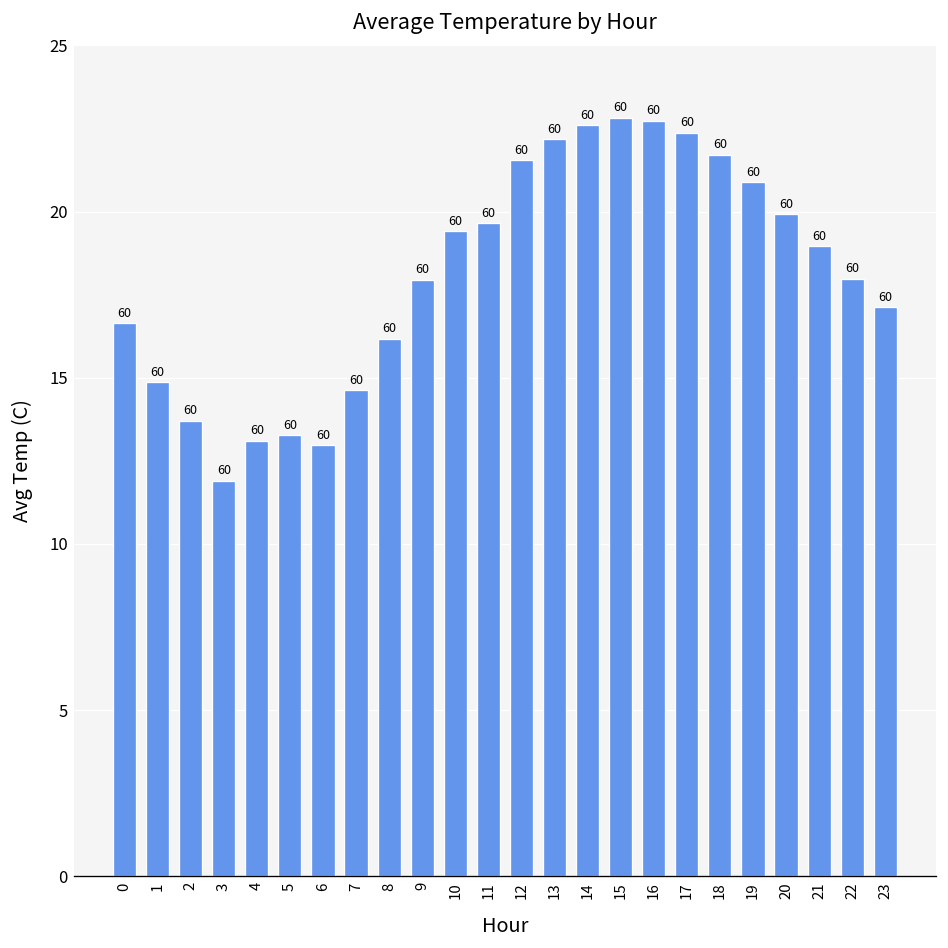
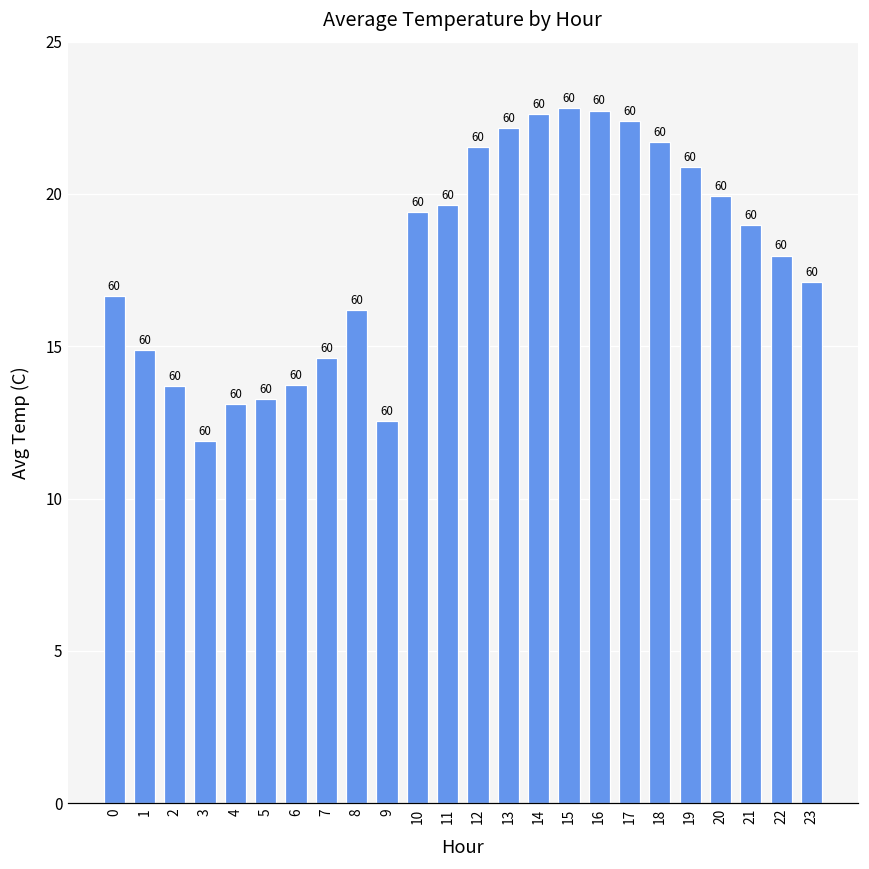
  {
-   "6": 13.0,
-   "9": 18.0
+   "6": 13.7,
+   "9": 12.5
  }
